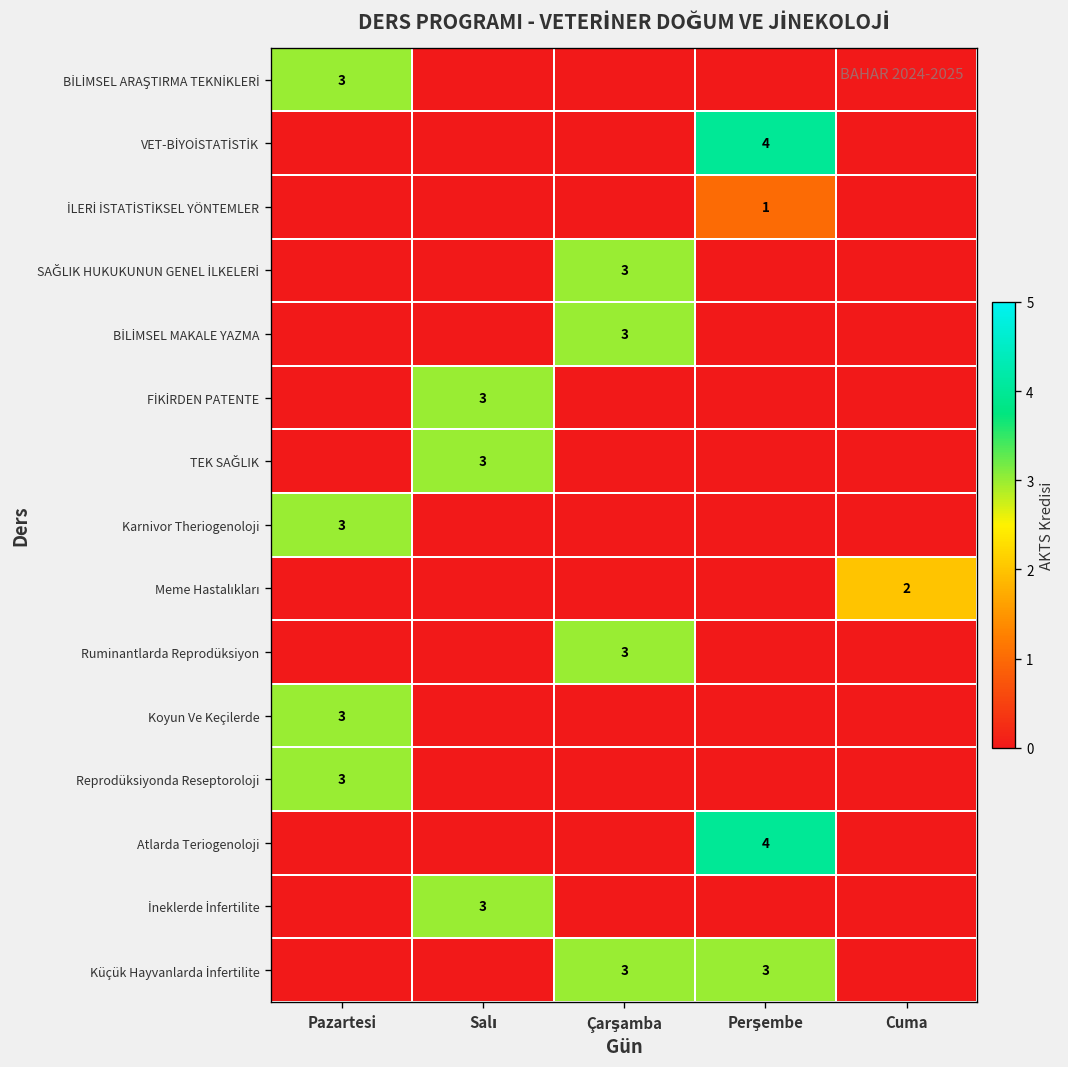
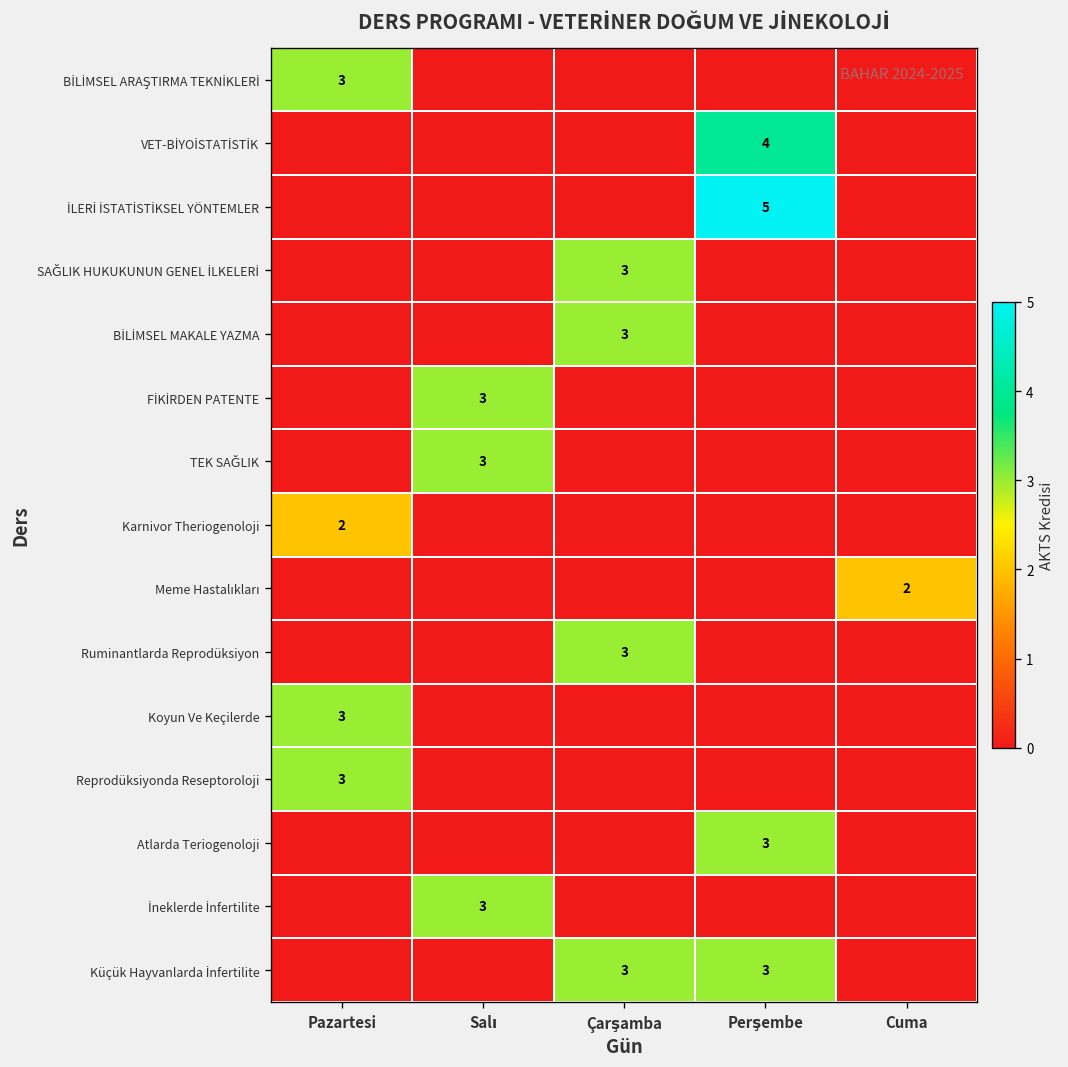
  {
    "BİLİMSEL ARAŞTIRMA TEKNİKLERİ": {
      "Pazartesi": 3
    },
    "VET-BİYOİSTATİSTİK": {
      "Perşembe": 4
    },
    "İLERİ İSTATİSTİKSEL YÖNTEMLER": {
-     "Perşembe": 1
+     "Perşembe": 5
    },
    "SAĞLIK HUKUKUNUN GENEL İLKELERİ": {
      "Çarşamba": 3
    },
    "BİLİMSEL MAKALE YAZMA": {
      "Çarşamba": 3
    },
    "FİKİRDEN PATENTE": {
      "Salı": 3
    },
    "TEK SAĞLIK": {
      "Salı": 3
    },
    "Karnivor Theriogenoloji": {
-     "Pazartesi": 3
+     "Pazartesi": 2
    },
    "Meme Hastalıkları": {
      "Cuma": 2
    },
    "Ruminantlarda Reprodüksiyon": {
      "Çarşamba": 3
    },
    "Koyun Ve Keçilerde": {
      "Pazartesi": 3
    },
    "Reprodüksiyonda Reseptoroloji": {
      "Pazartesi": 3
    },
    "Atlarda Teriogenoloji": {
-     "Perşembe": 4
+     "Perşembe": 3
    },
    "İneklerde İnfertilite": {
      "Salı": 3
    },
    "Küçük Hayvanlarda İnfertilite": {
      "Çarşamba": 3,
      "Perşembe": 3
    }
  }
